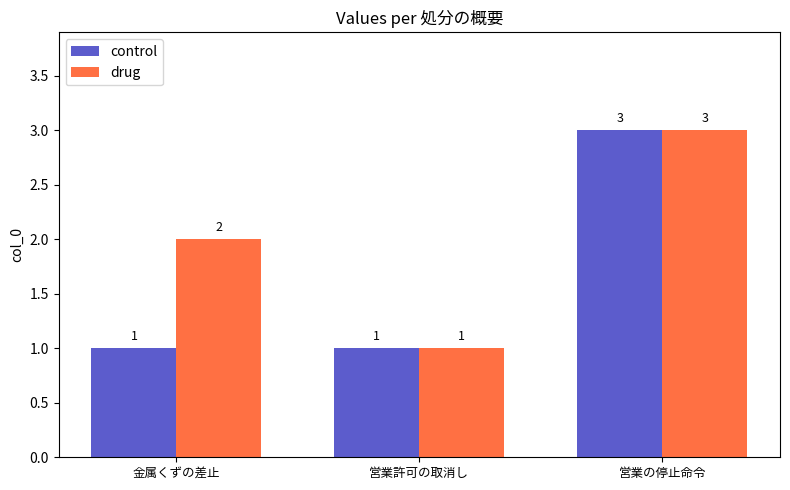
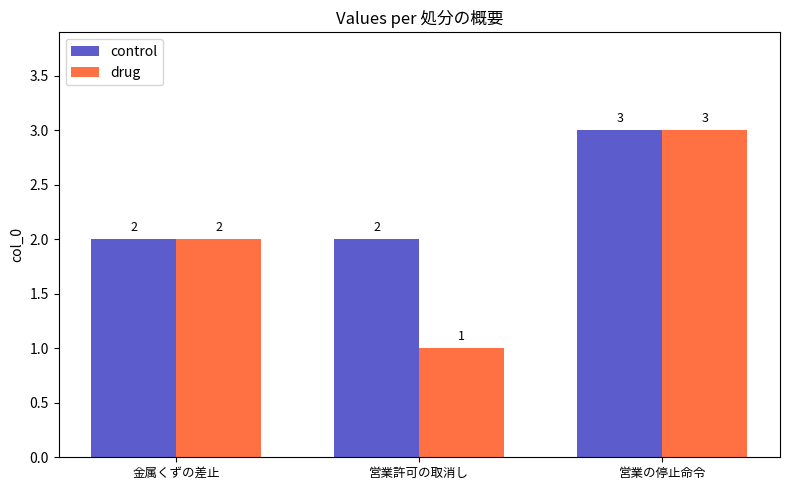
  {
    "control": {
-     "金属くずの差止": 1,
-     "営業許可の取消し": 1,
+     "金属くずの差止": 2,
+     "営業許可の取消し": 2,
      "営業の停止命令": 3
    },
    "drug": {
      "金属くずの差止": 2,
      "営業許可の取消し": 1,
      "営業の停止命令": 3
    }
  }
